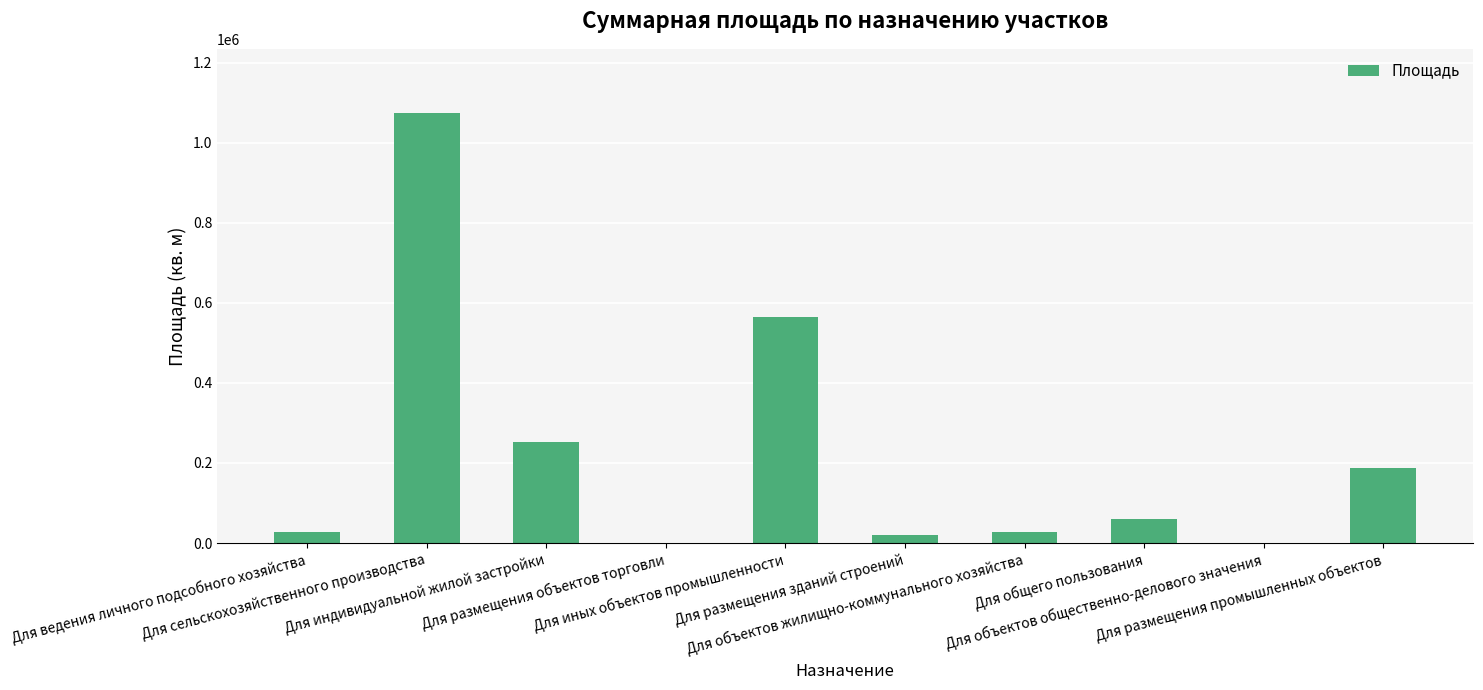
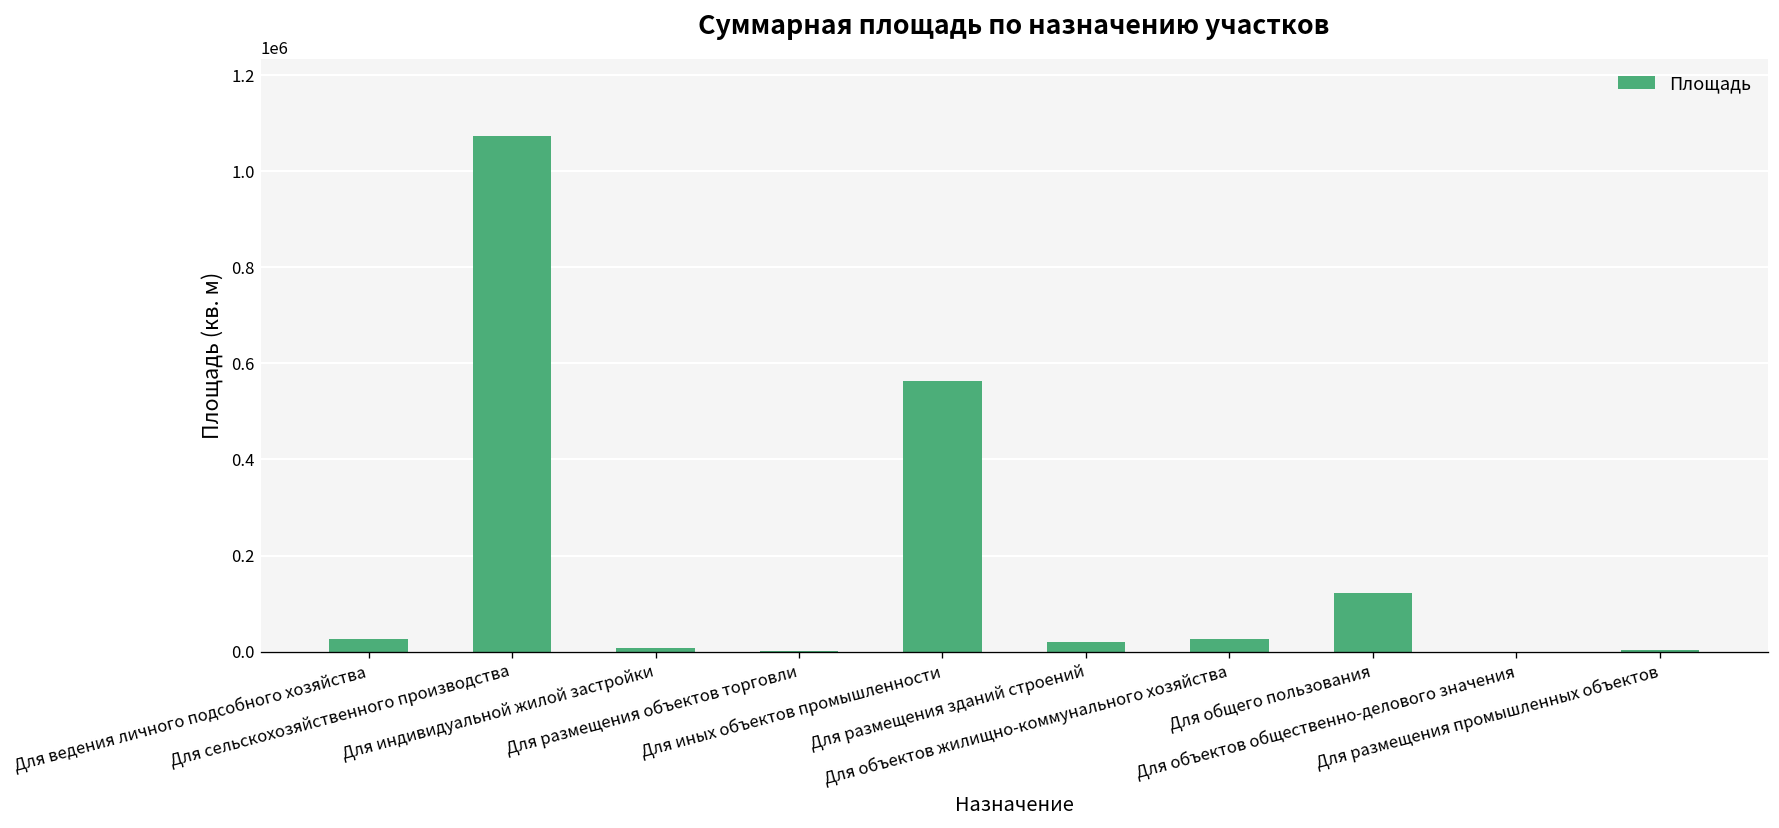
  {
    "Для ведения личного подсобного хозяйства": 30000,
    "Для сельскохозяйственного производства": 1070000,
-   "Для индивидуальной жилой застройки": 250000,
+   "Для индивидуальной жилой застройки": 10000,
    "Для иных объектов промышленности": 560000,
    "Для размещения зданий строений": 20000,
    "Для объектов жилищно-коммунального хозяйства": 30000,
-   "Для общего пользования": 60000,
-   "Для размещения промышленных объектов": 190000
+   "Для общего пользования": 120000,
+   "Для размещения промышленных объектов": 0
  }
